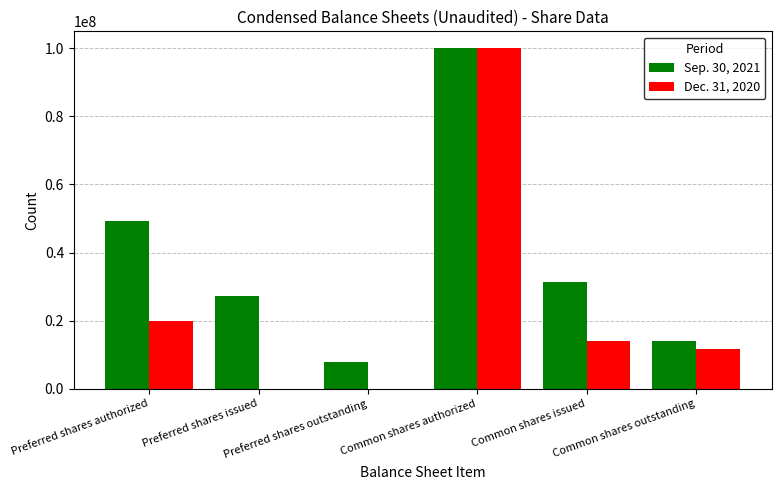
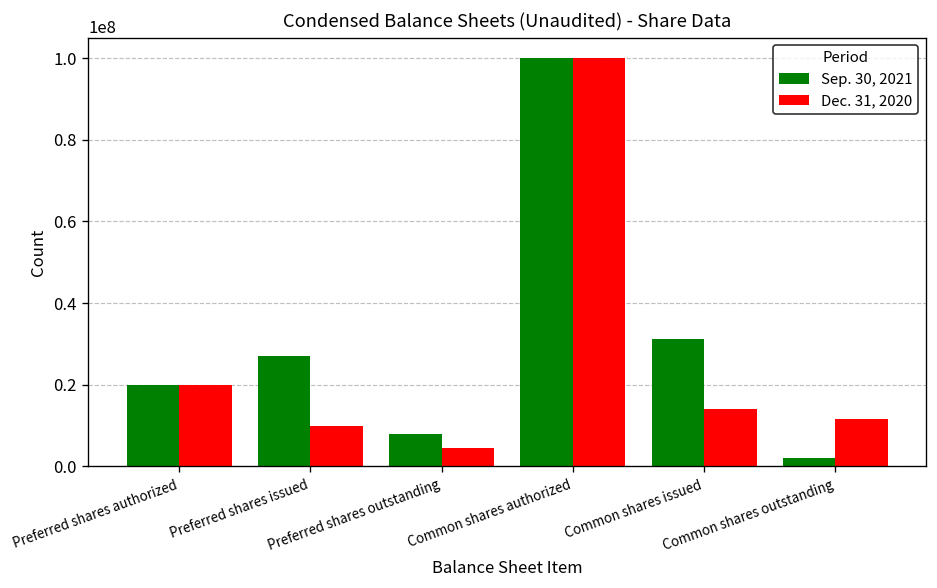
  {
    "Sep. 30, 2021": {
-     "Preferred shares authorized": 49000000,
+     "Preferred shares authorized": 20000000,
      "Preferred shares issued": 27000000,
      "Preferred shares outstanding": 8000000,
      "Common shares authorized": 100000000,
      "Common shares issued": 31000000,
-     "Common shares outstanding": 14000000
+     "Common shares outstanding": 2000000
    },
    "Dec. 31, 2020": {
      "Preferred shares authorized": 20000000,
-     "Preferred shares issued": 0,
-     "Preferred shares outstanding": 0,
+     "Preferred shares issued": 10000000,
+     "Preferred shares outstanding": 4000000,
      "Common shares authorized": 100000000,
      "Common shares issued": 14000000,
      "Common shares outstanding": 12000000
    }
  }
